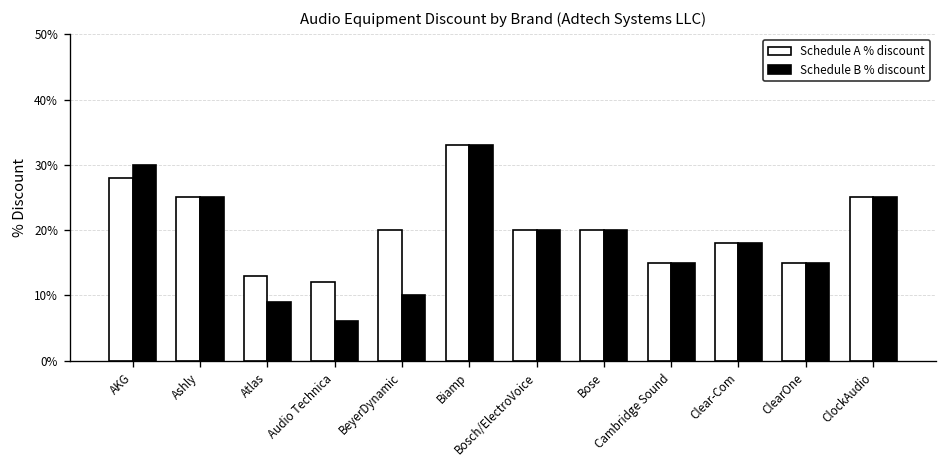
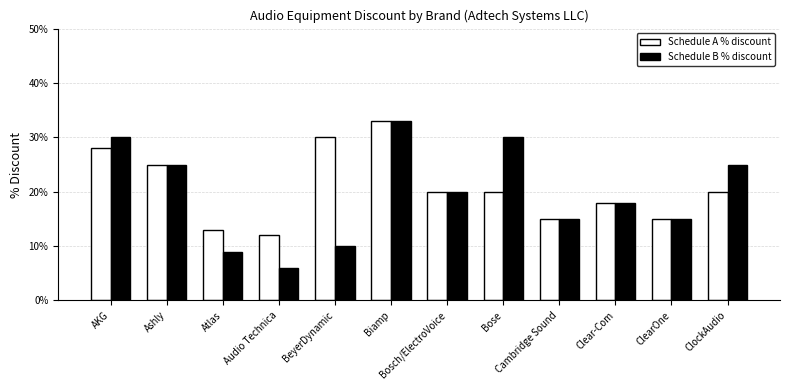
  {
    "Schedule A % discount": {
      "AKG": "28%",
      "Ashly": "25%",
      "Atlas": "13%",
      "Audio Technica": "12%",
-     "BeyerDynamic": "20%",
+     "BeyerDynamic": "30%",
      "Biamp": "33%",
      "Bosch/ElectroVoice": "20%",
      "Bose": "20%",
      "Cambridge Sound": "15%",
      "Clear-Com": "18%",
      "ClearOne": "15%",
-     "ClockAudio": "25%"
+     "ClockAudio": "20%"
    },
    "Schedule B % discount": {
      "AKG": "30%",
      "Ashly": "25%",
      "Atlas": "9%",
      "Audio Technica": "6%",
      "BeyerDynamic": "10%",
      "Biamp": "33%",
      "Bosch/ElectroVoice": "20%",
-     "Bose": "20%",
+     "Bose": "30%",
      "Cambridge Sound": "15%",
      "Clear-Com": "18%",
      "ClearOne": "15%",
      "ClockAudio": "25%"
    }
  }
